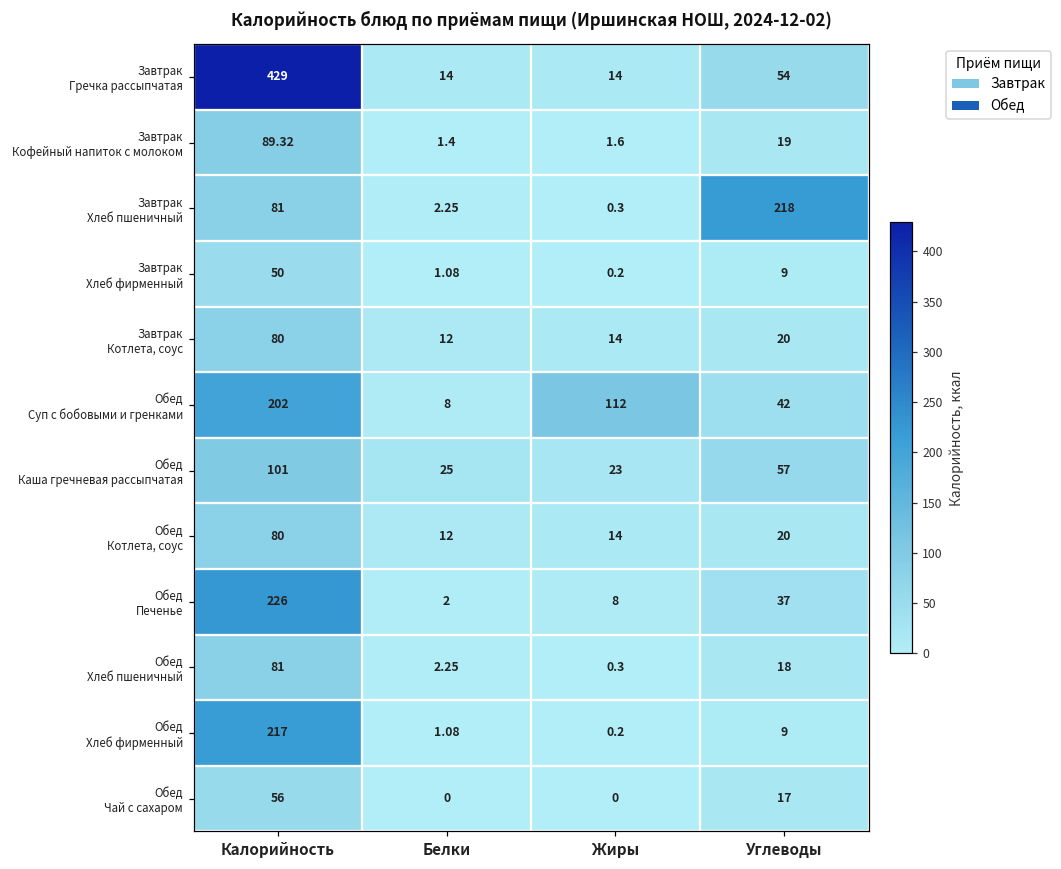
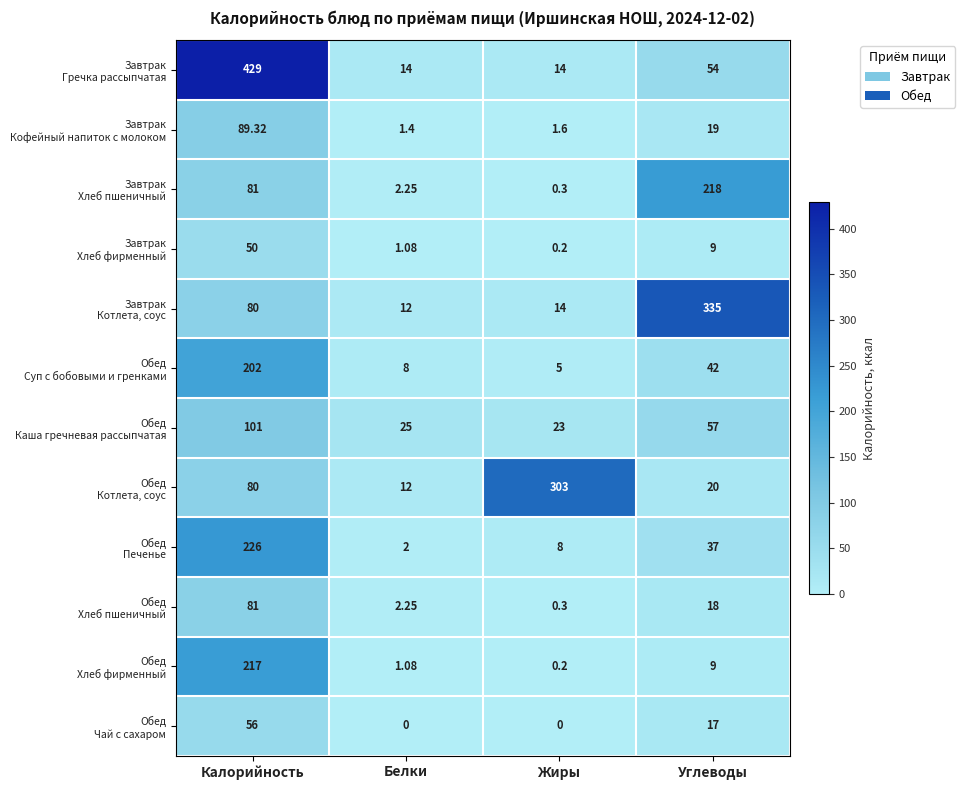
  {
    "Завтрак Гречка рассыпчатая": {
      "Калорийность": 429,
      "Белки": 14,
      "Жиры": 14,
      "Углеводы": 54
    },
    "Завтрак Кофейный напиток с молоком": {
      "Калорийность": 89.32,
      "Белки": 1.4,
      "Жиры": 1.6,
      "Углеводы": 19
    },
    "Завтрак Хлеб пшеничный": {
      "Калорийность": 81,
      "Белки": 2.25,
      "Жиры": 0.3,
      "Углеводы": 218
    },
    "Завтрак Хлеб фирменный": {
      "Калорийность": 50,
      "Белки": 1.08,
      "Жиры": 0.2,
      "Углеводы": 9
    },
    "Завтрак Котлета, соус": {
      "Калорийность": 80,
      "Белки": 12,
      "Жиры": 14,
-     "Углеводы": 20
+     "Углеводы": 335
    },
    "Обед Суп с бобовыми и гренками": {
      "Калорийность": 202,
      "Белки": 8,
-     "Жиры": 112,
+     "Жиры": 5,
      "Углеводы": 42
    },
    "Обед Каша гречневая рассыпчатая": {
      "Калорийность": 101,
      "Белки": 25,
      "Жиры": 23,
      "Углеводы": 57
    },
    "Обед Котлета, соус": {
      "Калорийность": 80,
      "Белки": 12,
-     "Жиры": 14,
+     "Жиры": 303,
      "Углеводы": 20
    },
    "Обед Печенье": {
      "Калорийность": 226,
      "Белки": 2,
      "Жиры": 8,
      "Углеводы": 37
    },
    "Обед Хлеб пшеничный": {
      "Калорийность": 81,
      "Белки": 2.25,
      "Жиры": 0.3,
      "Углеводы": 18
    },
    "Обед Хлеб фирменный": {
      "Калорийность": 217,
      "Белки": 1.08,
      "Жиры": 0.2,
      "Углеводы": 9
    },
    "Обед Чай с сахаром": {
      "Калорийность": 56,
      "Белки": 0,
      "Жиры": 0,
      "Углеводы": 17
    }
  }
